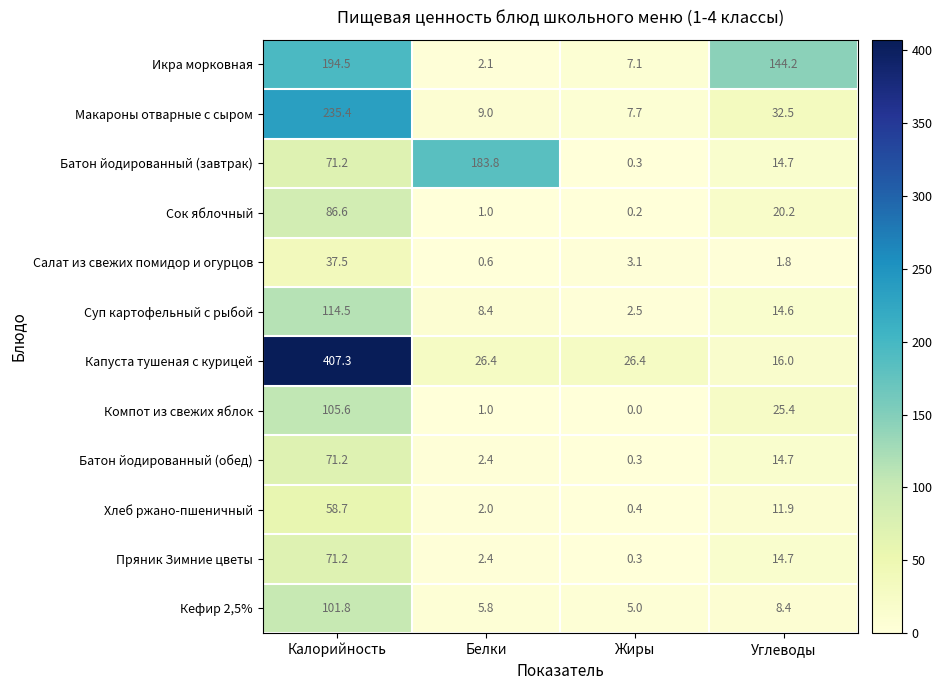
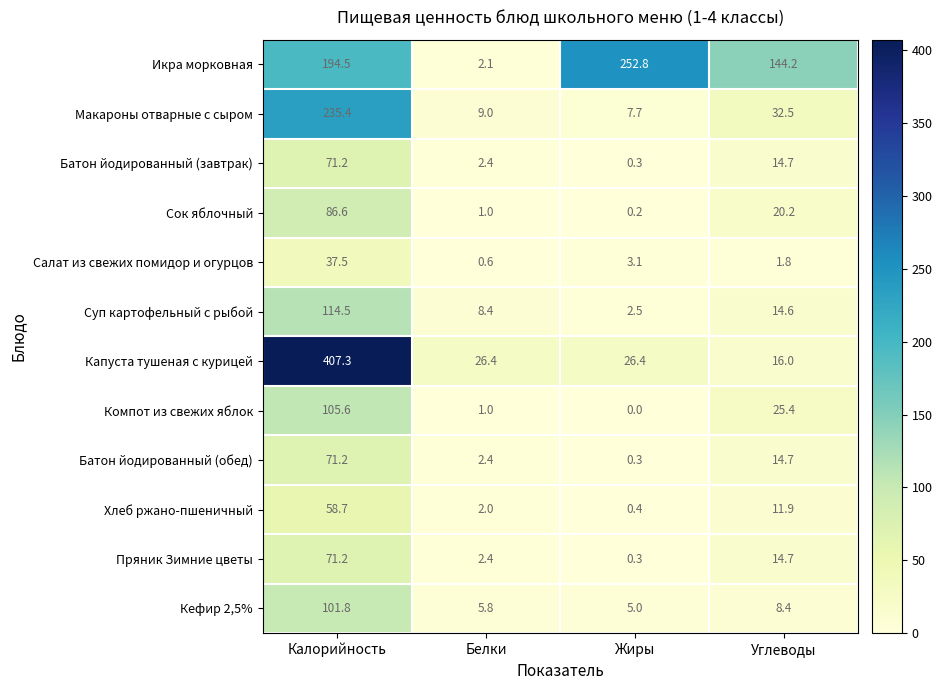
  {
    "Икра морковная": {
      "Калорийность": 194.5,
      "Белки": 2.1,
-     "Жиры": 7.1,
+     "Жиры": 252.8,
      "Углеводы": 144.2
    },
    "Макароны отварные с сыром": {
      "Калорийность": 235.4,
      "Белки": 9.0,
      "Жиры": 7.7,
      "Углеводы": 32.5
    },
    "Батон йодированный (завтрак)": {
      "Калорийность": 71.2,
-     "Белки": 183.8,
+     "Белки": 2.4,
      "Жиры": 0.3,
      "Углеводы": 14.7
    },
    "Сок яблочный": {
      "Калорийность": 86.6,
      "Белки": 1.0,
      "Жиры": 0.2,
      "Углеводы": 20.2
    },
    "Салат из свежих помидор и огурцов": {
      "Калорийность": 37.5,
      "Белки": 0.6,
      "Жиры": 3.1,
      "Углеводы": 1.8
    },
    "Суп картофельный с рыбой": {
      "Калорийность": 114.5,
      "Белки": 8.4,
      "Жиры": 2.5,
      "Углеводы": 14.6
    },
    "Капуста тушеная с курицей": {
      "Калорийность": 407.3,
      "Белки": 26.4,
      "Жиры": 26.4,
      "Углеводы": 16.0
    },
    "Компот из свежих яблок": {
      "Калорийность": 105.6,
      "Белки": 1.0,
      "Жиры": 0.0,
      "Углеводы": 25.4
    },
    "Батон йодированный (обед)": {
      "Калорийность": 71.2,
      "Белки": 2.4,
      "Жиры": 0.3,
      "Углеводы": 14.7
    },
    "Хлеб ржано-пшеничный": {
      "Калорийность": 58.7,
      "Белки": 2.0,
      "Жиры": 0.4,
      "Углеводы": 11.9
    },
    "Пряник Зимние цветы": {
      "Калорийность": 71.2,
      "Белки": 2.4,
      "Жиры": 0.3,
      "Углеводы": 14.7
    },
    "Кефир 2,5%": {
      "Калорийность": 101.8,
      "Белки": 5.8,
      "Жиры": 5.0,
      "Углеводы": 8.4
    }
  }
